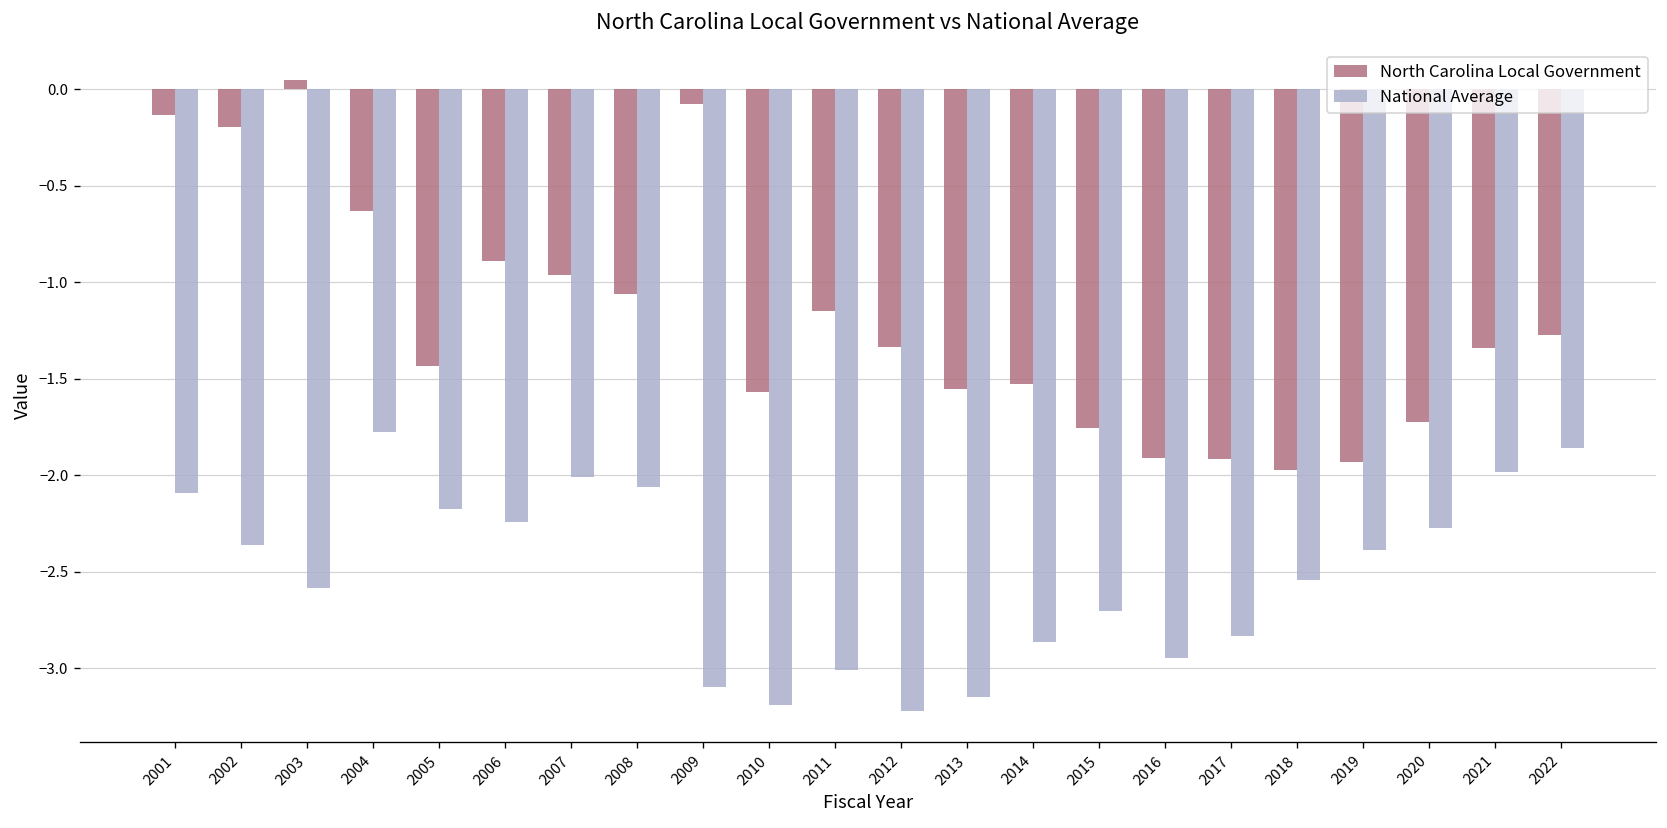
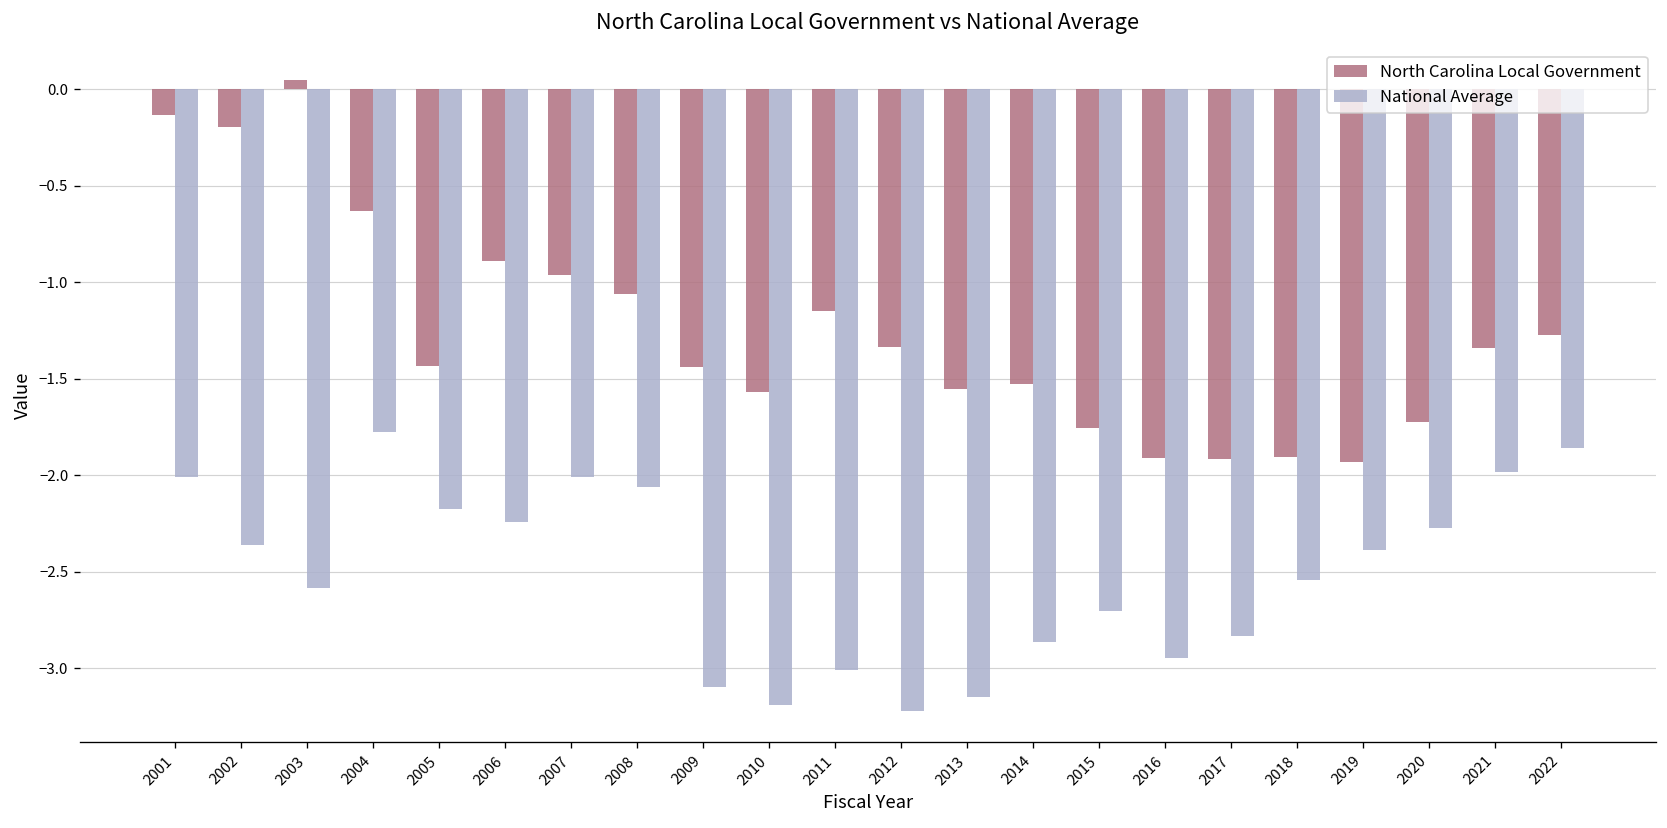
  {
    "North Carolina Local Government": {
      "2001": -0.13,
      "2002": -0.20,
      "2003": 0.05,
      "2004": -0.63,
      "2005": -1.43,
      "2006": -0.89,
      "2007": -0.96,
      "2008": -1.06,
-     "2009": -0.08,
+     "2009": -1.44,
      "2010": -1.57,
      "2011": -1.15,
      "2012": -1.34,
      "2013": -1.56,
      "2014": -1.53,
      "2015": -1.75,
      "2016": -1.91,
      "2017": -1.92,
-     "2018": -1.98,
+     "2018": -1.91,
      "2019": -1.93,
      "2020": -1.72,
      "2021": -1.34,
      "2022": -1.27
    },
    "National Average": {
-     "2001": -2.09,
+     "2001": -2.01,
      "2002": -2.36,
      "2003": -2.58,
      "2004": -1.77,
      "2005": -2.17,
      "2006": -2.24,
      "2007": -2.01,
      "2008": -2.06,
      "2009": -3.10,
      "2010": -3.19,
      "2011": -3.01,
      "2012": -3.22,
      "2013": -3.15,
      "2014": -2.86,
      "2015": -2.70,
      "2016": -2.95,
      "2017": -2.83,
      "2018": -2.54,
      "2019": -2.39,
      "2020": -2.27,
      "2021": -1.98,
      "2022": -1.86
    }
  }
